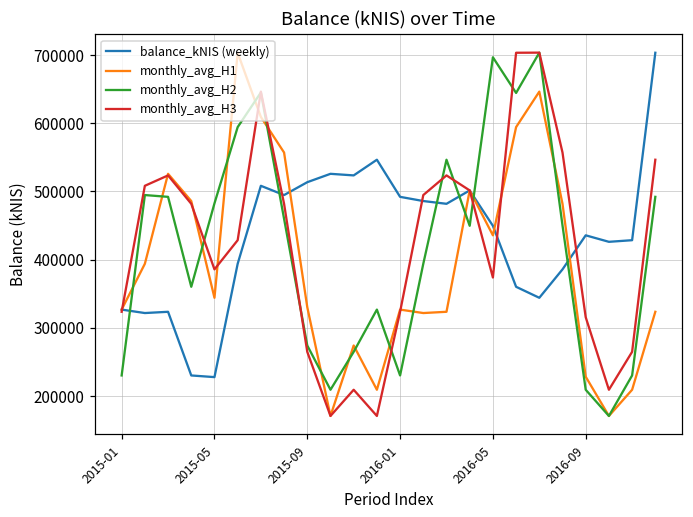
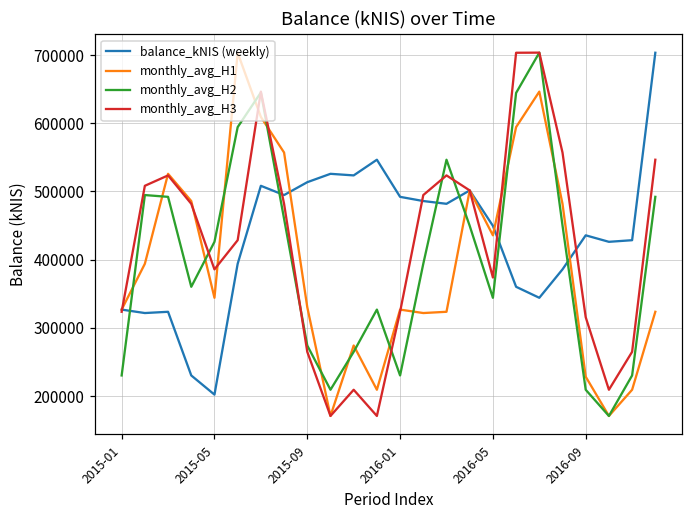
  {
    "balance_kNIS (weekly)": {
-     "2015-05": 230000,
+     "2015-05": 200000,
      "2015-09": 510000,
      "2016-01": 490000,
      "2016-05": 450000,
      "2016-09": 440000
    },
    "monthly_avg_H1": {
      "2015-05": 340000,
      "2015-09": 330000,
      "2016-05": 440000,
      "2016-09": 230000
    },
    "monthly_avg_H2": {
      "2015-01": 230000,
-     "2015-05": 480000,
+     "2015-05": 430000,
      "2015-09": 270000,
      "2016-01": 230000,
-     "2016-05": 700000,
+     "2016-05": 340000,
      "2016-09": 210000
    },
    "monthly_avg_H3": {
      "2015-05": 390000,
      "2015-09": 260000,
      "2016-05": 370000,
      "2016-09": 320000
    }
  }
